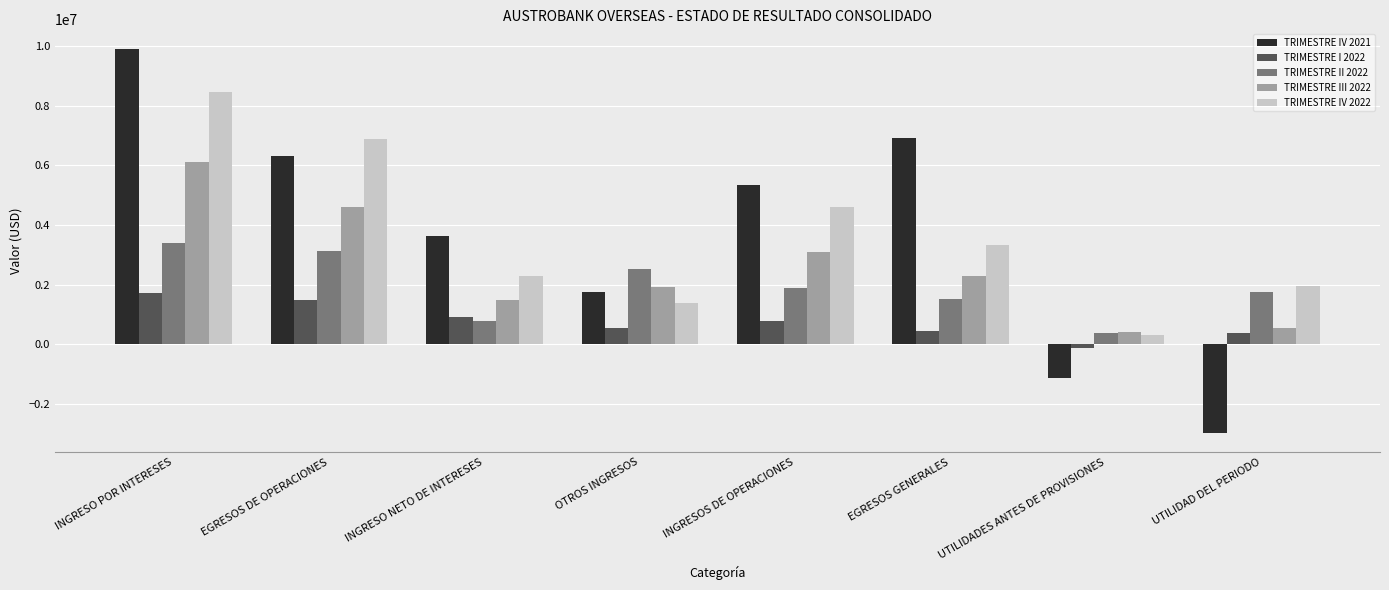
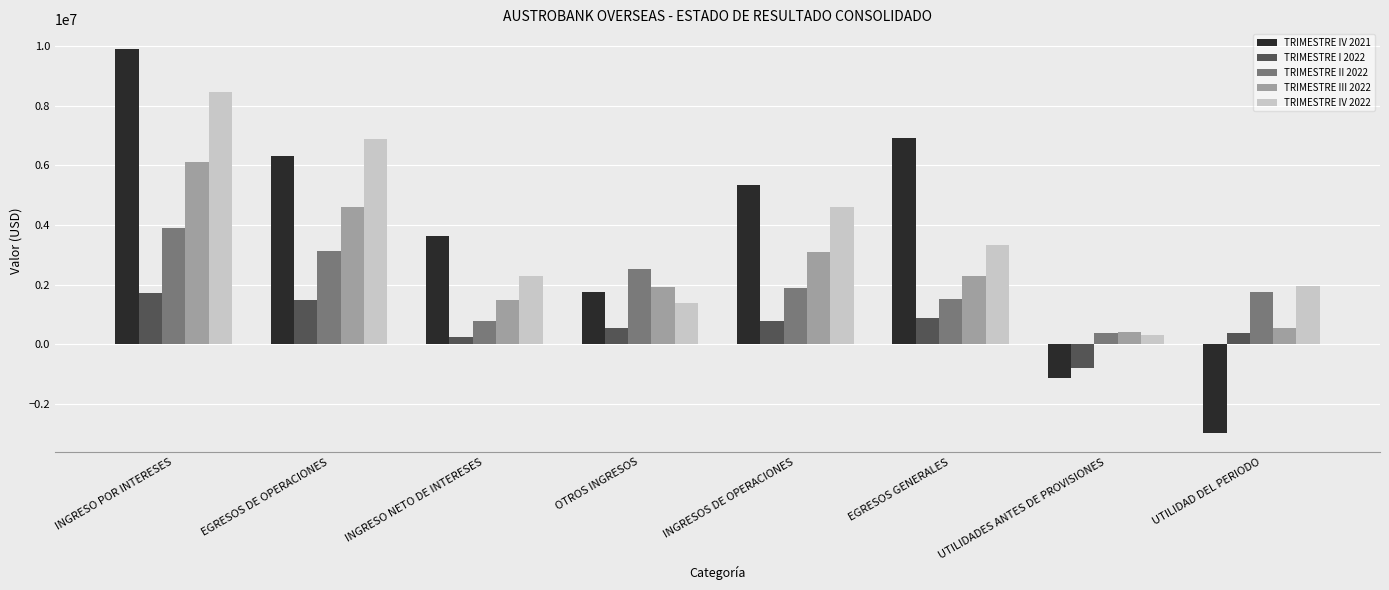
  {
    "TRIMESTRE IV 2021": {
      "INGRESO POR INTERESES": 9900000,
      "EGRESOS DE OPERACIONES": 6300000,
      "INGRESO NETO DE INTERESES": 3600000,
      "OTROS INGRESOS": 1700000,
      "INGRESOS DE OPERACIONES": 5400000,
      "EGRESOS GENERALES": 6900000,
      "UTILIDADES ANTES DE PROVISIONES": -1200000,
      "UTILIDAD DEL PERIODO": -3000000
    },
    "TRIMESTRE I 2022": {
      "INGRESO POR INTERESES": 1700000,
      "EGRESOS DE OPERACIONES": 1500000,
-     "INGRESO NETO DE INTERESES": 900000,
+     "INGRESO NETO DE INTERESES": 200000,
      "OTROS INGRESOS": 500000,
      "INGRESOS DE OPERACIONES": 800000,
-     "EGRESOS GENERALES": 400000,
-     "UTILIDADES ANTES DE PROVISIONES": -100000,
+     "EGRESOS GENERALES": 900000,
+     "UTILIDADES ANTES DE PROVISIONES": -800000,
      "UTILIDAD DEL PERIODO": 400000
    },
    "TRIMESTRE II 2022": {
-     "INGRESO POR INTERESES": 3400000,
+     "INGRESO POR INTERESES": 3900000,
      "EGRESOS DE OPERACIONES": 3100000,
      "INGRESO NETO DE INTERESES": 800000,
      "OTROS INGRESOS": 2500000,
      "INGRESOS DE OPERACIONES": 1900000,
      "EGRESOS GENERALES": 1500000,
      "UTILIDADES ANTES DE PROVISIONES": 400000,
      "UTILIDAD DEL PERIODO": 1700000
    },
    "TRIMESTRE III 2022": {
      "INGRESO POR INTERESES": 6100000,
      "EGRESOS DE OPERACIONES": 4600000,
      "INGRESO NETO DE INTERESES": 1500000,
      "OTROS INGRESOS": 1900000,
      "INGRESOS DE OPERACIONES": 3100000,
      "EGRESOS GENERALES": 2300000,
      "UTILIDADES ANTES DE PROVISIONES": 400000,
      "UTILIDAD DEL PERIODO": 500000
    },
    "TRIMESTRE IV 2022": {
      "INGRESO POR INTERESES": 8400000,
      "EGRESOS DE OPERACIONES": 6900000,
      "INGRESO NETO DE INTERESES": 2300000,
      "OTROS INGRESOS": 1400000,
      "INGRESOS DE OPERACIONES": 4600000,
      "EGRESOS GENERALES": 3300000,
      "UTILIDADES ANTES DE PROVISIONES": 300000,
      "UTILIDAD DEL PERIODO": 2000000
    }
  }
